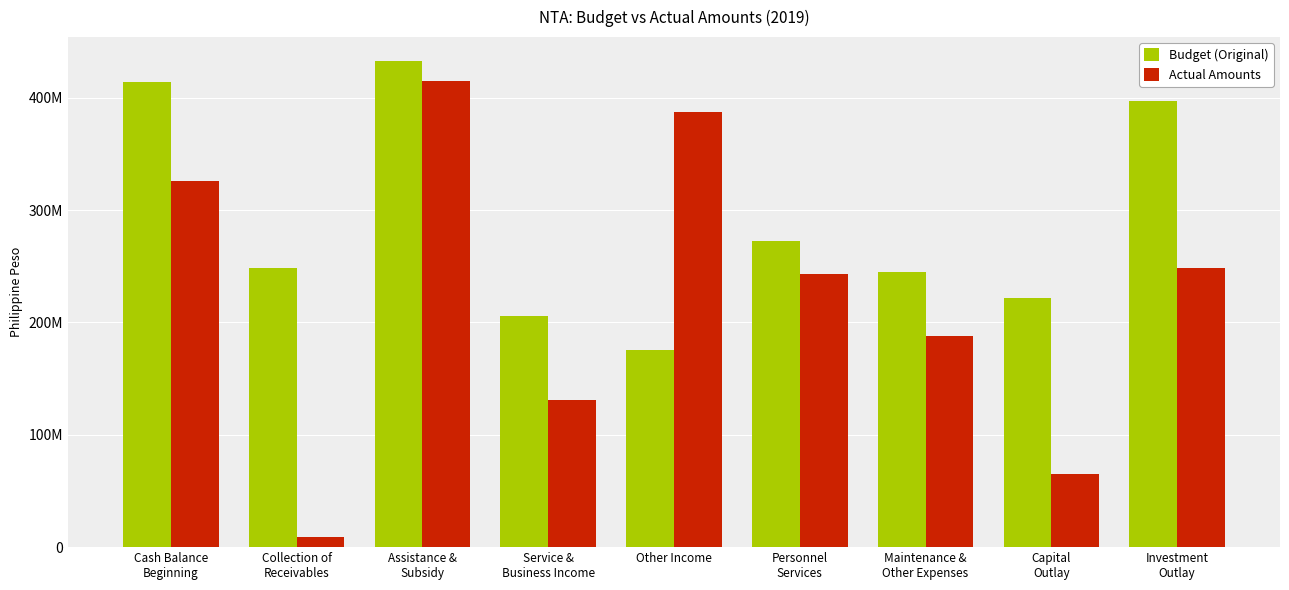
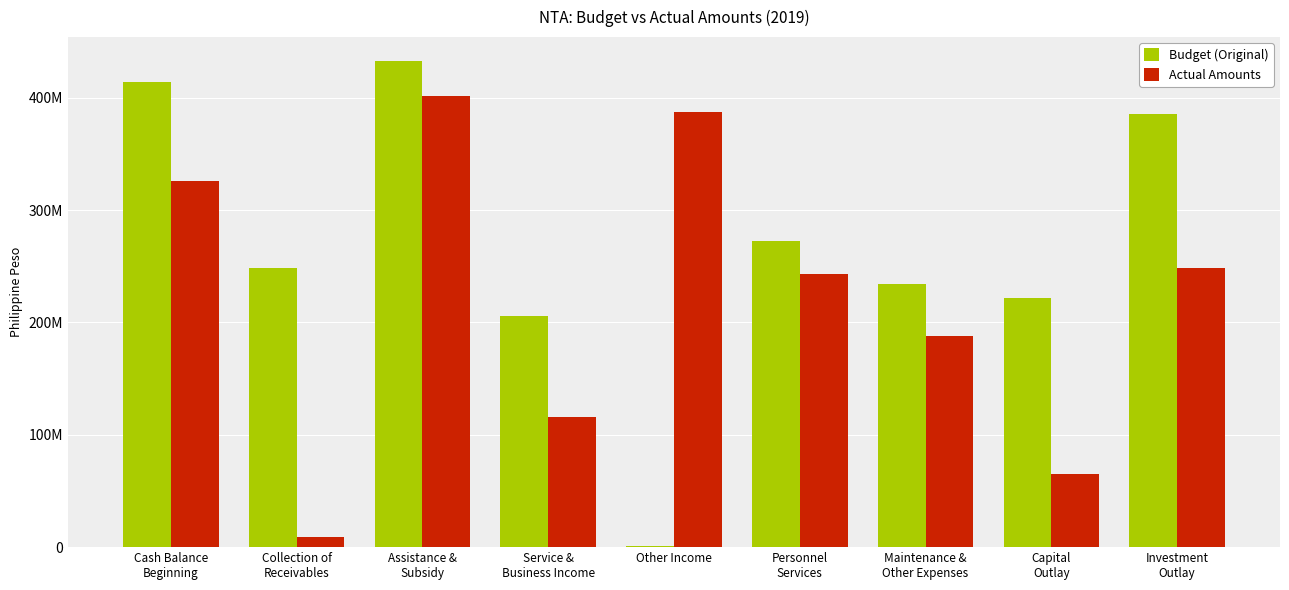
  {
    "Budget (Original)": {
      "Cash Balance Beginning": 414000000,
      "Collection of Receivables": 248000000,
      "Assistance & Subsidy": 432000000,
      "Service & Business Income": 206000000,
-     "Other Income": 176000000,
+     "Other Income": 1000000,
      "Personnel Services": 272000000,
-     "Maintenance & Other Expenses": 245000000,
+     "Maintenance & Other Expenses": 234000000,
      "Capital Outlay": 222000000,
-     "Investment Outlay": 397000000
+     "Investment Outlay": 385000000
    },
    "Actual Amounts": {
      "Cash Balance Beginning": 326000000,
      "Collection of Receivables": 9000000,
-     "Assistance & Subsidy": 415000000,
-     "Service & Business Income": 131000000,
+     "Assistance & Subsidy": 401000000,
+     "Service & Business Income": 116000000,
      "Other Income": 387000000,
      "Personnel Services": 243000000,
      "Maintenance & Other Expenses": 188000000,
      "Capital Outlay": 65000000,
      "Investment Outlay": 248000000
    }
  }
